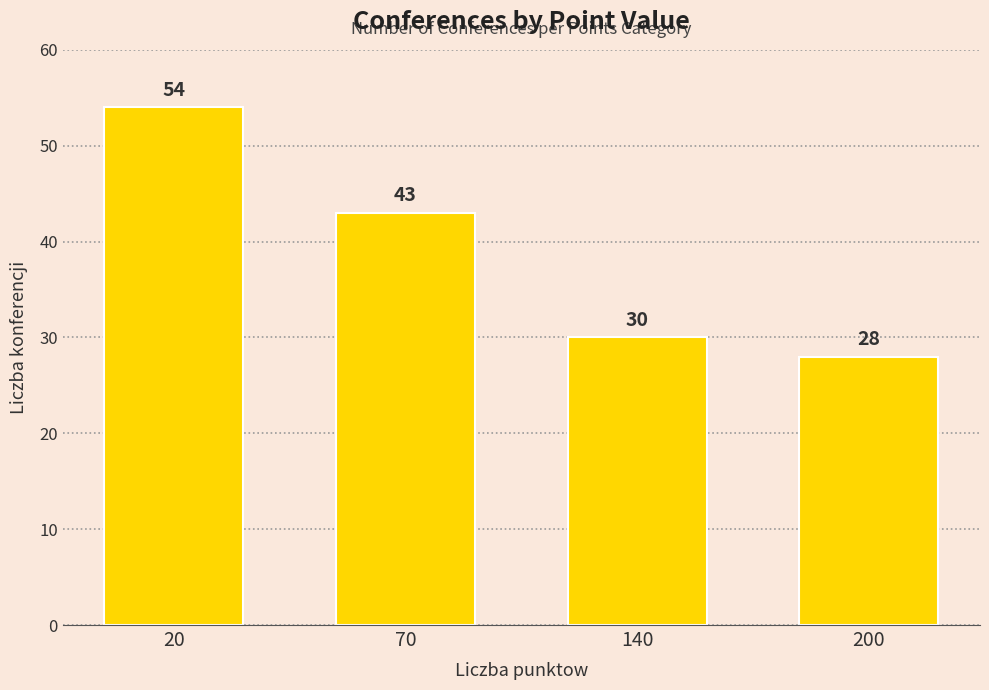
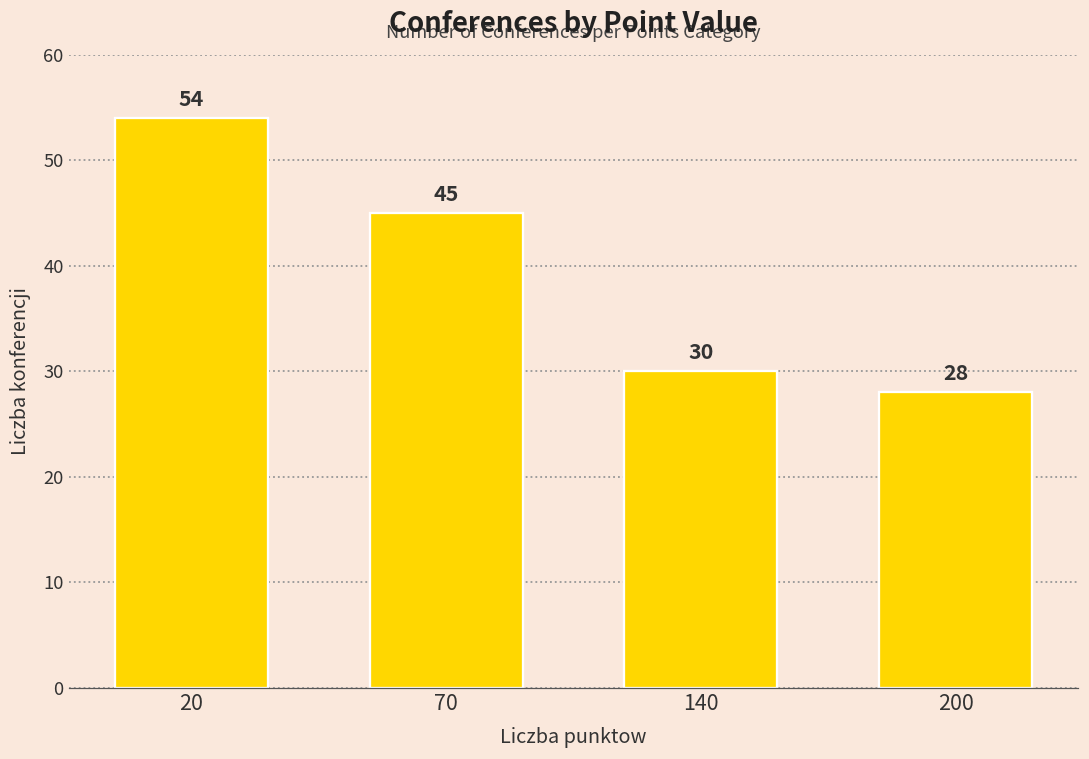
  {
    "20": 54,
-   "70": 43,
+   "70": 45,
    "140": 30,
    "200": 28
  }
